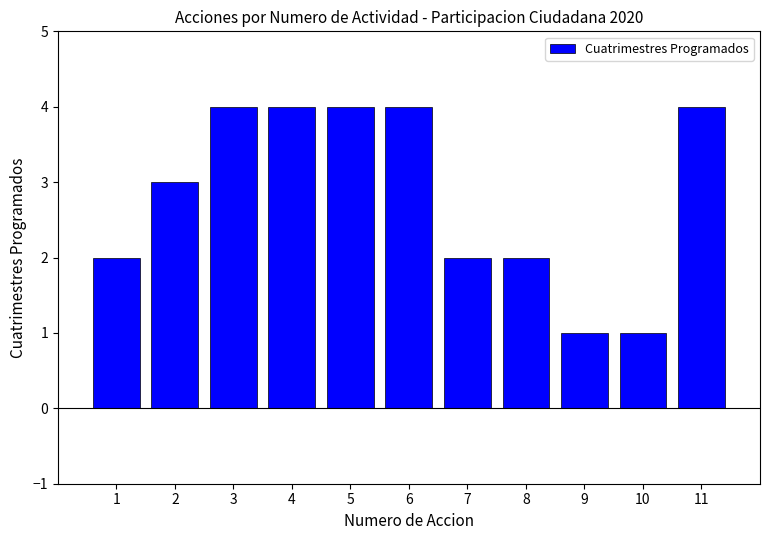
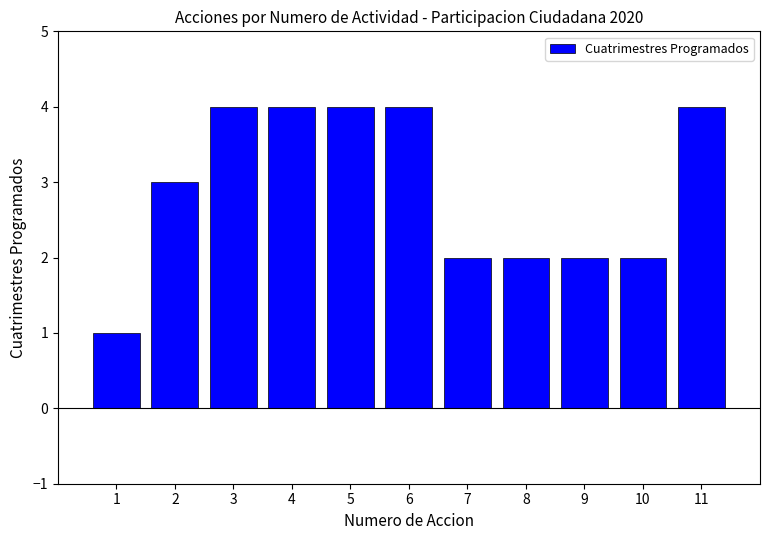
  {
-   "1": 2,
+   "1": 1,
    "2": 3,
    "3": 4,
    "4": 4,
    "5": 4,
    "6": 4,
    "7": 2,
    "8": 2,
-   "9": 1,
-   "10": 1,
+   "9": 2,
+   "10": 2,
    "11": 4
  }
